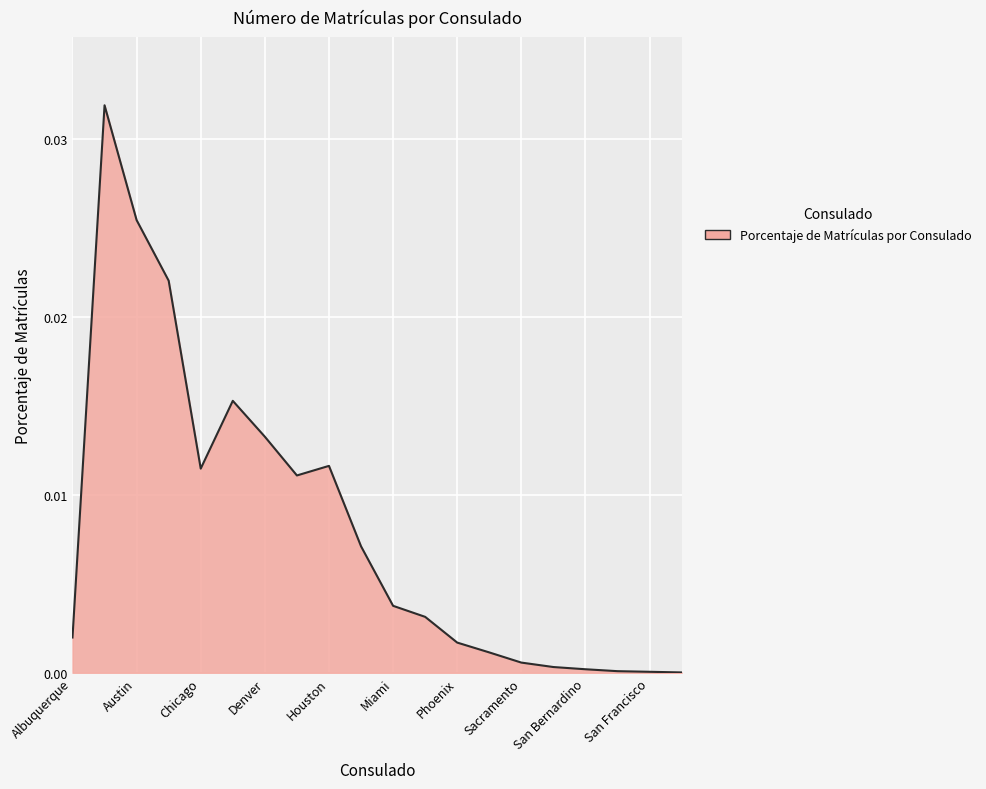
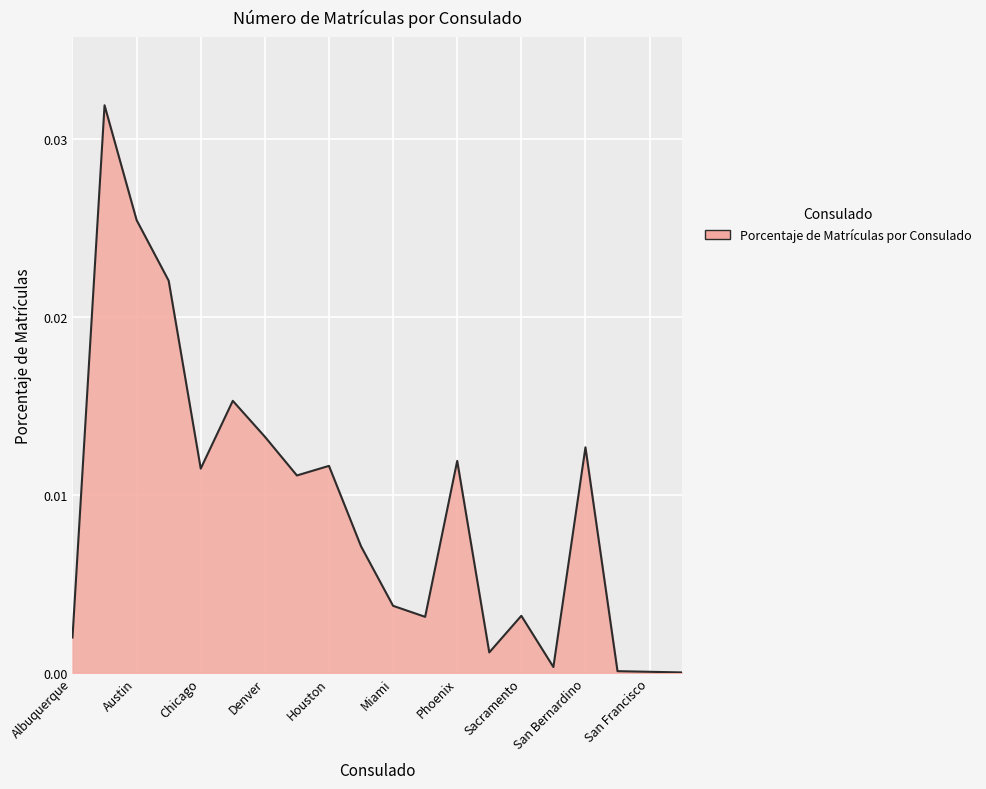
  {
    "Albuquerque": 0.0020,
    "Austin": 0.0255,
    "Chicago": 0.0115,
    "Denver": 0.0133,
    "Houston": 0.0116,
    "Miami": 0.0038,
-   "Phoenix": 0.0017,
-   "Sacramento": 0.0006,
-   "San Bernardino": 0.0002,
+   "Phoenix": 0.0119,
+   "Sacramento": 0.0032,
+   "San Bernardino": 0.0127,
    "San Francisco": 0.0001
  }
